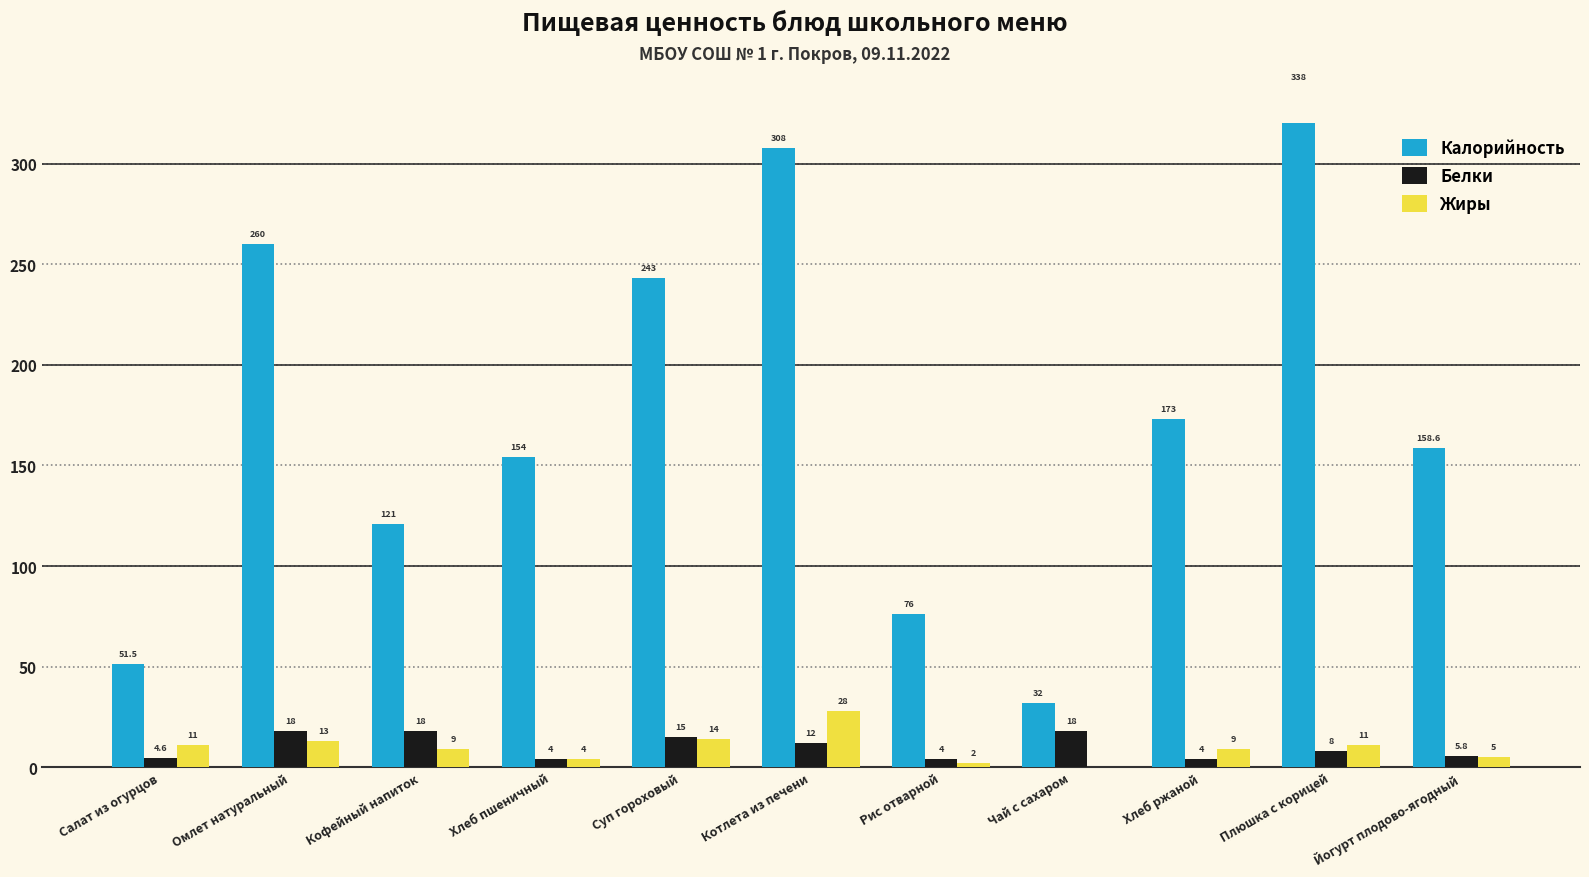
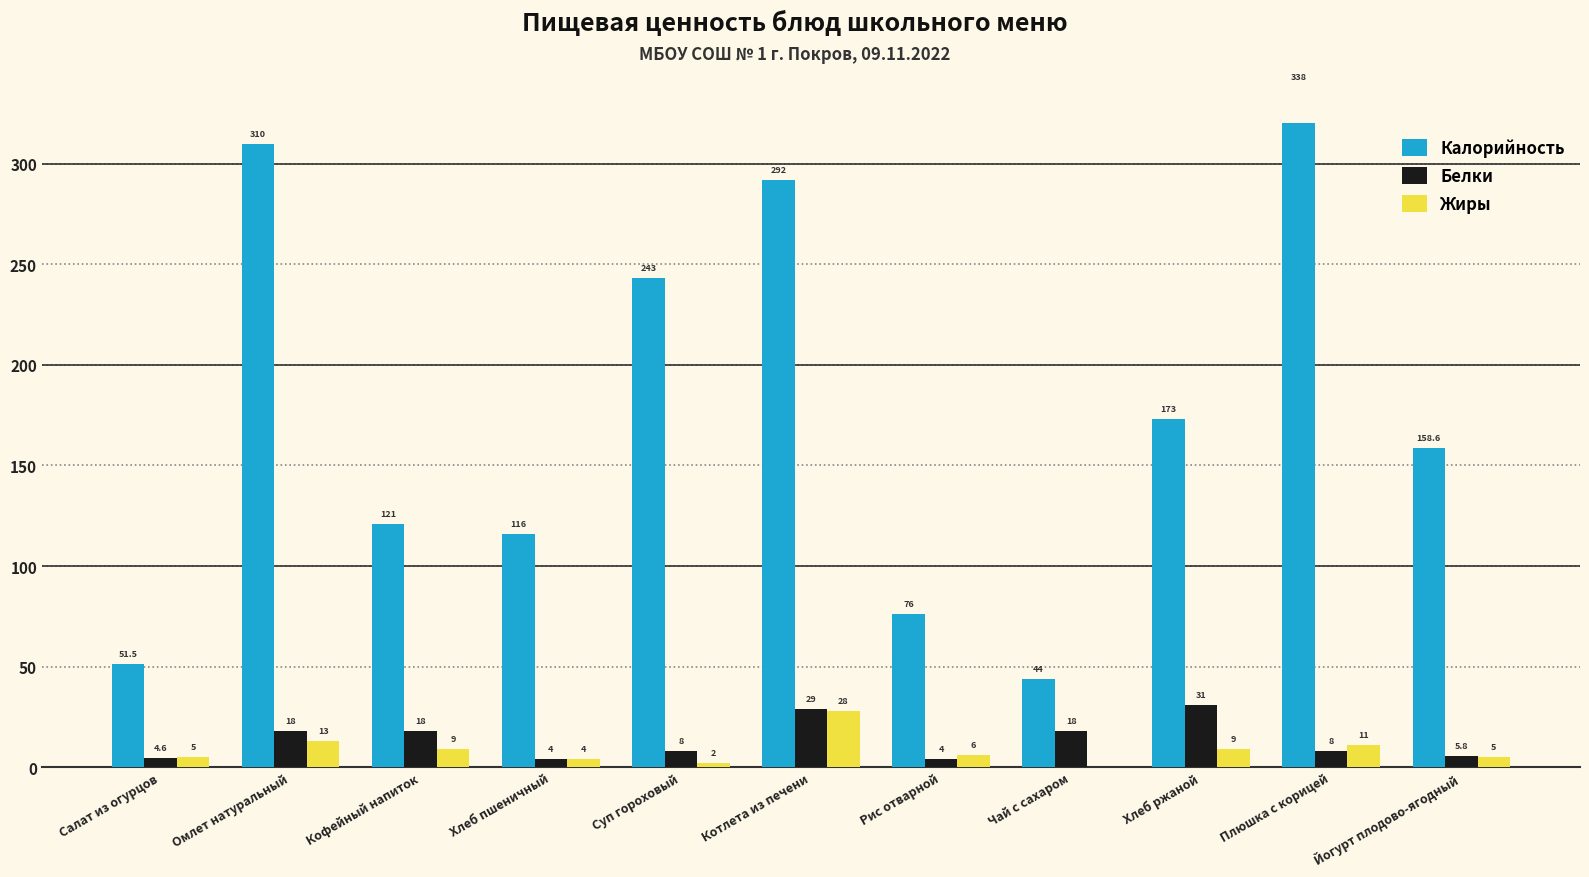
  {
    "Калорийность": {
      "Салат из огурцов": 51.5,
-     "Омлет натуральный": 260,
+     "Омлет натуральный": 310,
      "Кофейный напиток": 121,
-     "Хлеб пшеничный": 154,
+     "Хлеб пшеничный": 116,
      "Суп гороховый": 243,
-     "Котлета из печени": 308,
+     "Котлета из печени": 292,
      "Рис отварной": 76,
-     "Чай с сахаром": 32,
+     "Чай с сахаром": 44,
      "Хлеб ржаной": 173,
      "Йогурт плодово-ягодный": 158.6
    },
    "Белки": {
      "Салат из огурцов": 4.6,
      "Омлет натуральный": 18,
      "Кофейный напиток": 18,
      "Хлеб пшеничный": 4,
-     "Суп гороховый": 15,
-     "Котлета из печени": 12,
+     "Суп гороховый": 8,
+     "Котлета из печени": 29,
      "Рис отварной": 4,
      "Чай с сахаром": 18,
-     "Хлеб ржаной": 4,
+     "Хлеб ржаной": 31,
      "Плюшка с корицей": 8,
      "Йогурт плодово-ягодный": 5.8
    },
    "Жиры": {
-     "Салат из огурцов": 11,
+     "Салат из огурцов": 5,
      "Омлет натуральный": 13,
      "Кофейный напиток": 9,
      "Хлеб пшеничный": 4,
-     "Суп гороховый": 14,
+     "Суп гороховый": 2,
      "Котлета из печени": 28,
-     "Рис отварной": 2,
+     "Рис отварной": 6,
      "Хлеб ржаной": 9,
      "Плюшка с корицей": 11,
      "Йогурт плодово-ягодный": 5
    }
  }
